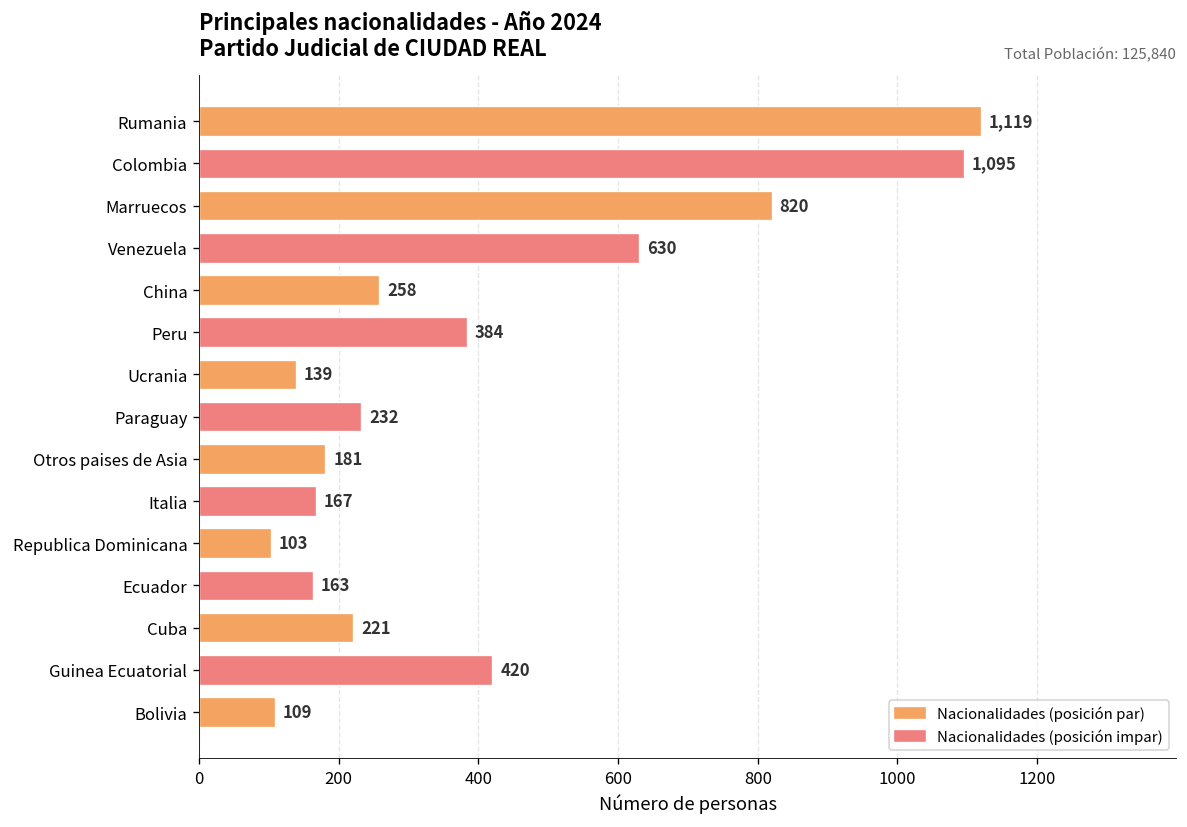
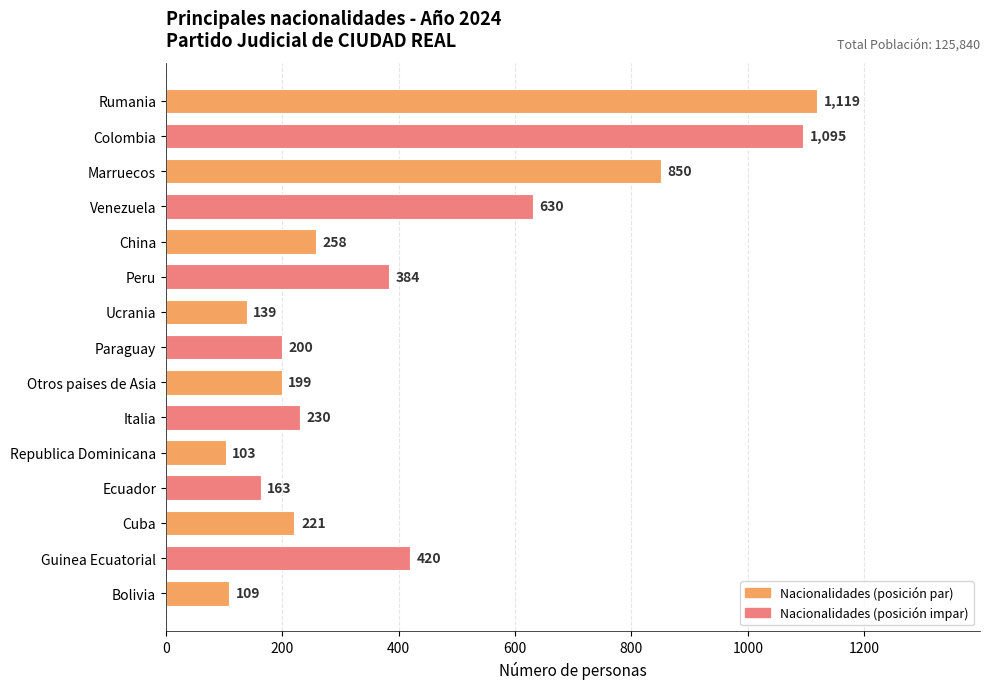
  {
    "Rumania": "1,119",
    "Colombia": "1,095",
-   "Marruecos": "820",
+   "Marruecos": "850",
    "Venezuela": "630",
    "China": "258",
    "Peru": "384",
    "Ucrania": "139",
-   "Paraguay": "232",
-   "Otros paises de Asia": "181",
-   "Italia": "167",
+   "Paraguay": "200",
+   "Otros paises de Asia": "199",
+   "Italia": "230",
    "Republica Dominicana": "103",
    "Ecuador": "163",
    "Cuba": "221",
    "Guinea Ecuatorial": "420",
    "Bolivia": "109"
  }
